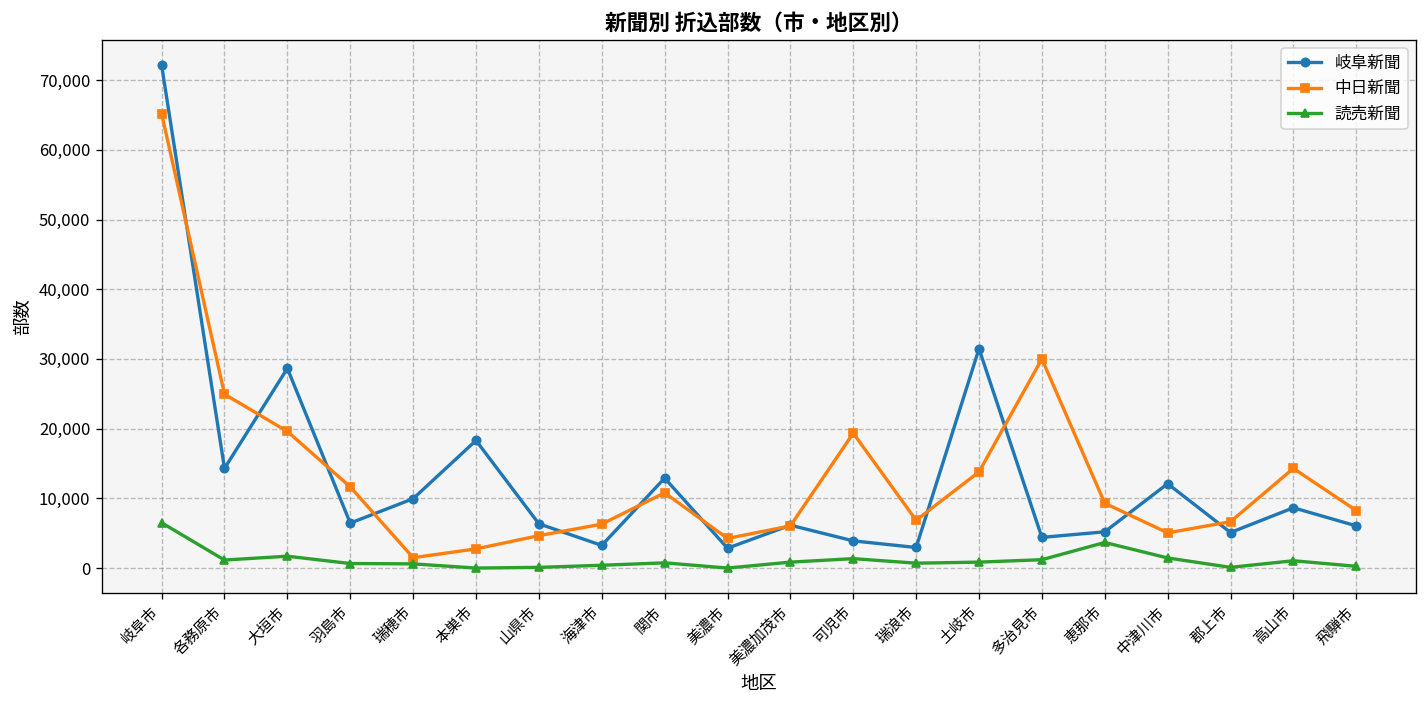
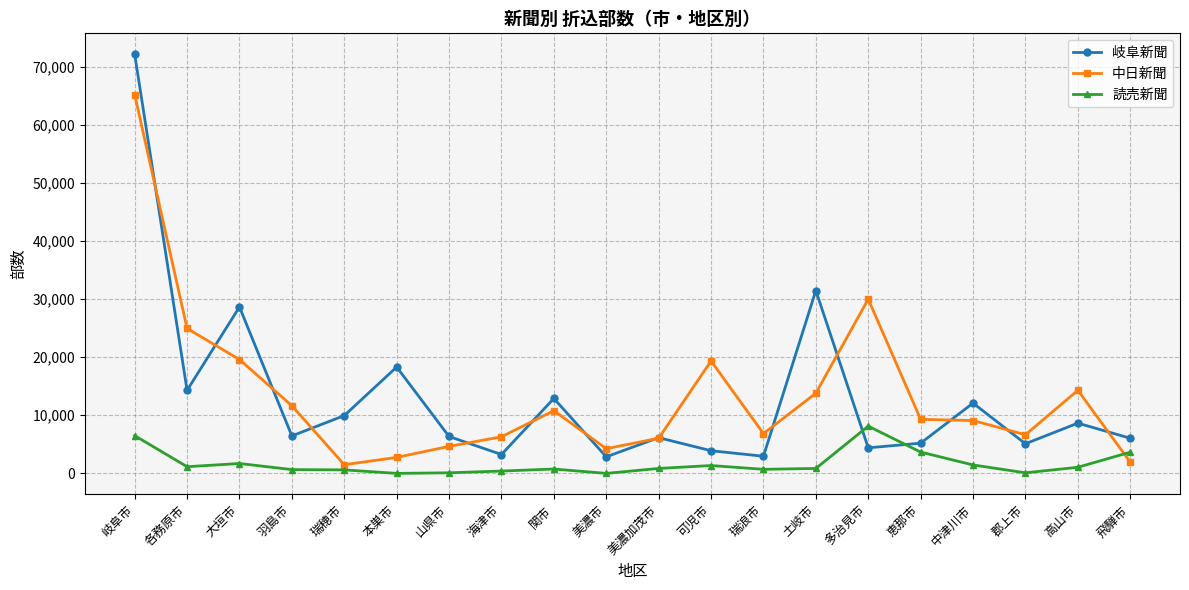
  {
    "岐阜新聞": {
      "岐阜市": "72,000",
      "各務原市": "14,000",
      "大垣市": "29,000",
      "羽島市": "6,000",
      "瑞穂市": "10,000",
      "本巣市": "18,000",
      "山県市": "6,000",
      "海津市": "3,000",
      "関市": "13,000",
      "美濃市": "3,000",
      "可児市": "4,000",
      "瑞浪市": "3,000",
      "土岐市": "31,000",
      "多治見市": "4,000",
      "恵那市": "5,000",
      "中津川市": "12,000",
      "郡上市": "5,000",
      "高山市": "9,000",
      "飛騨市": "6,000"
    },
    "中日新聞": {
      "岐阜市": "65,000",
      "各務原市": "25,000",
      "大垣市": "20,000",
      "羽島市": "12,000",
      "瑞穂市": "1,000",
      "本巣市": "3,000",
      "山県市": "5,000",
      "海津市": "6,000",
      "関市": "11,000",
      "美濃市": "4,000",
      "可児市": "19,000",
      "瑞浪市": "7,000",
      "土岐市": "14,000",
      "多治見市": "30,000",
      "恵那市": "9,000",
-     "中津川市": "5,000",
+     "中津川市": "9,000",
      "郡上市": "7,000",
      "高山市": "14,000",
-     "飛騨市": "8,000"
+     "飛騨市": "2,000"
    },
    "読売新聞": {
      "岐阜市": "7,000",
      "各務原市": "1,000",
      "大垣市": "2,000",
      "羽島市": "1,000",
      "瑞穂市": "1,000",
      "本巣市": "0",
      "山県市": "0",
      "海津市": "0",
      "関市": "1,000",
      "美濃市": "0",
      "美濃加茂市": "1,000",
      "可児市": "1,000",
      "瑞浪市": "1,000",
      "土岐市": "1,000",
-     "多治見市": "1,000",
+     "多治見市": "8,000",
      "恵那市": "4,000",
      "中津川市": "1,000",
      "郡上市": "0",
      "高山市": "1,000",
-     "飛騨市": "0"
+     "飛騨市": "4,000"
    }
  }
